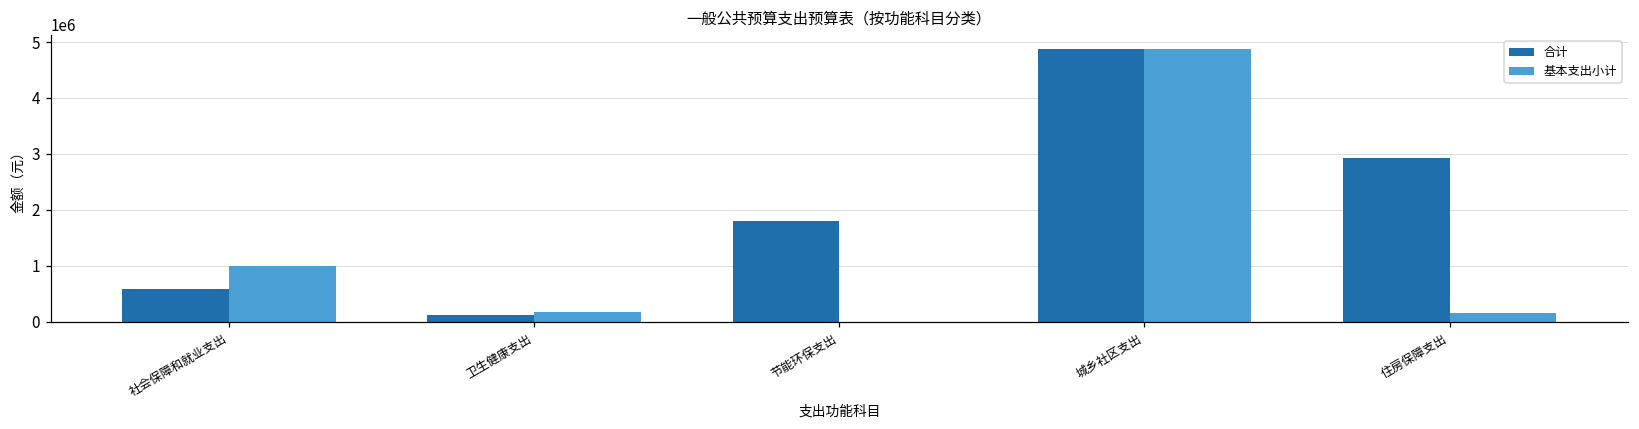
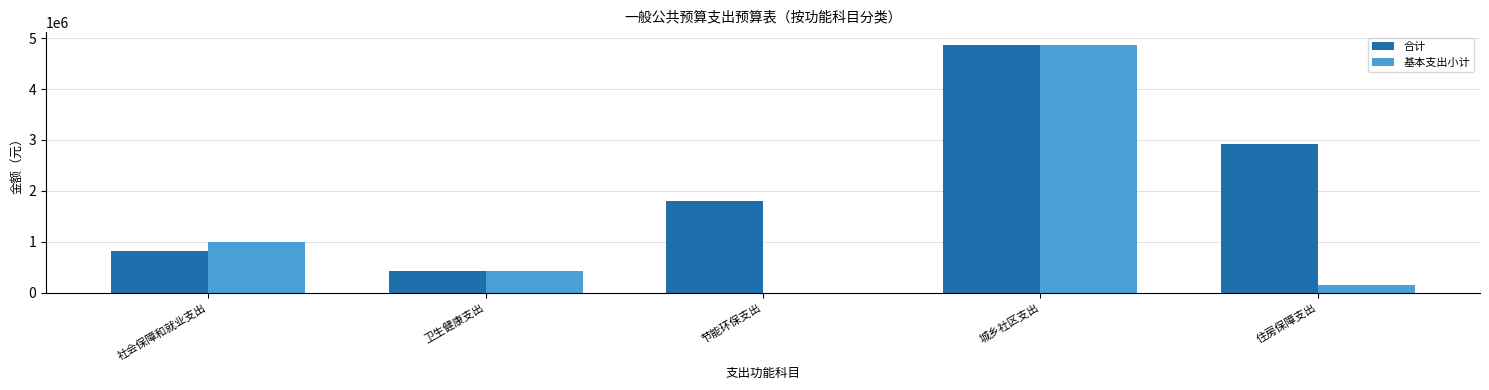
  {
    "合计": {
-     "社会保障和就业支出": 600000,
-     "卫生健康支出": 100000,
+     "社会保障和就业支出": 800000,
+     "卫生健康支出": 400000,
      "节能环保支出": 1800000,
      "城乡社区支出": 4900000,
      "住房保障支出": 2900000
    },
    "基本支出小计": {
      "社会保障和就业支出": 1000000,
-     "卫生健康支出": 200000,
+     "卫生健康支出": 400000,
      "节能环保支出": 0,
      "城乡社区支出": 4900000,
      "住房保障支出": 200000
    }
  }
